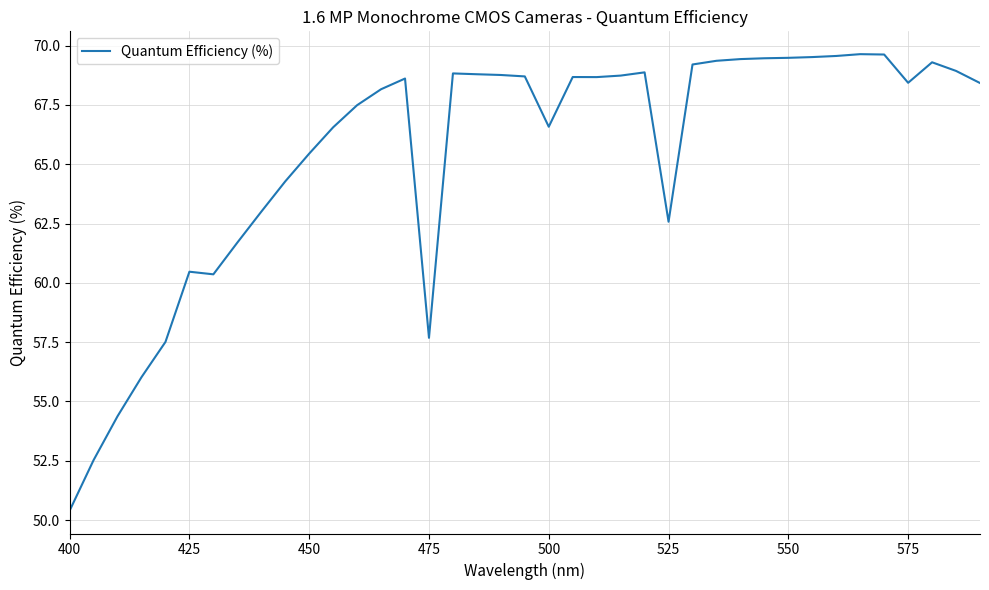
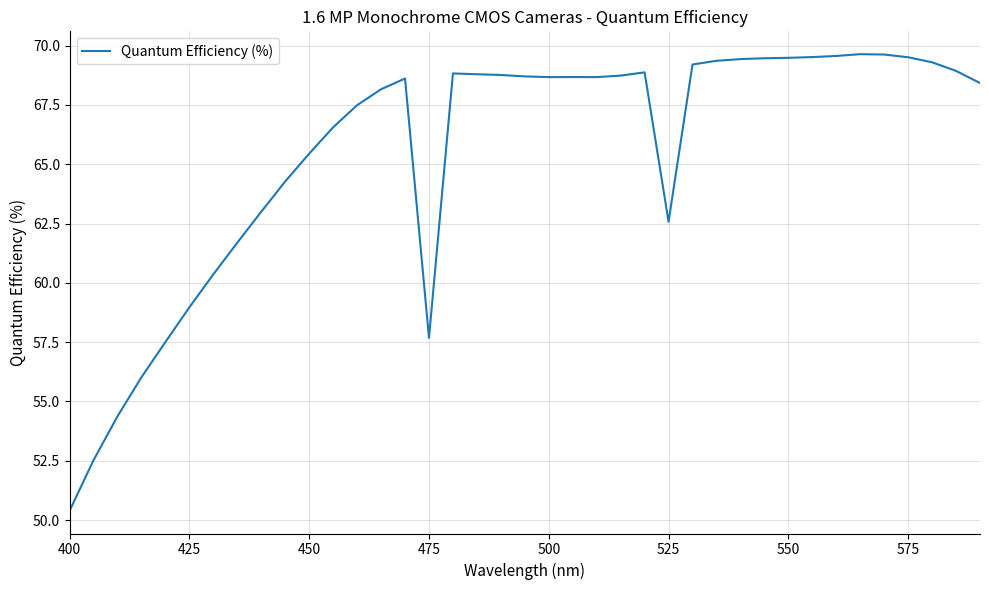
  {
    "400": 50.4,
-   "425": 60.5,
+   "425": 59.0,
    "450": 65.4,
    "475": 57.7,
-   "500": 66.6,
+   "500": 68.7,
    "525": 62.6,
    "550": 69.5,
-   "575": 68.4
+   "575": 69.5
  }
